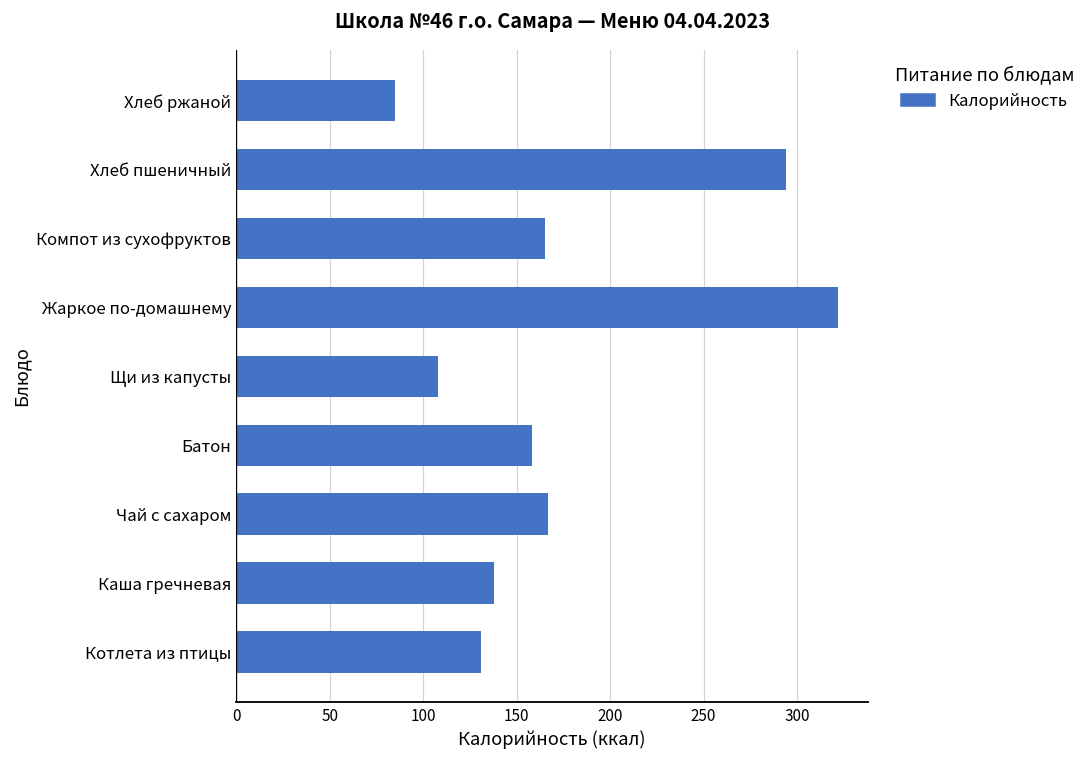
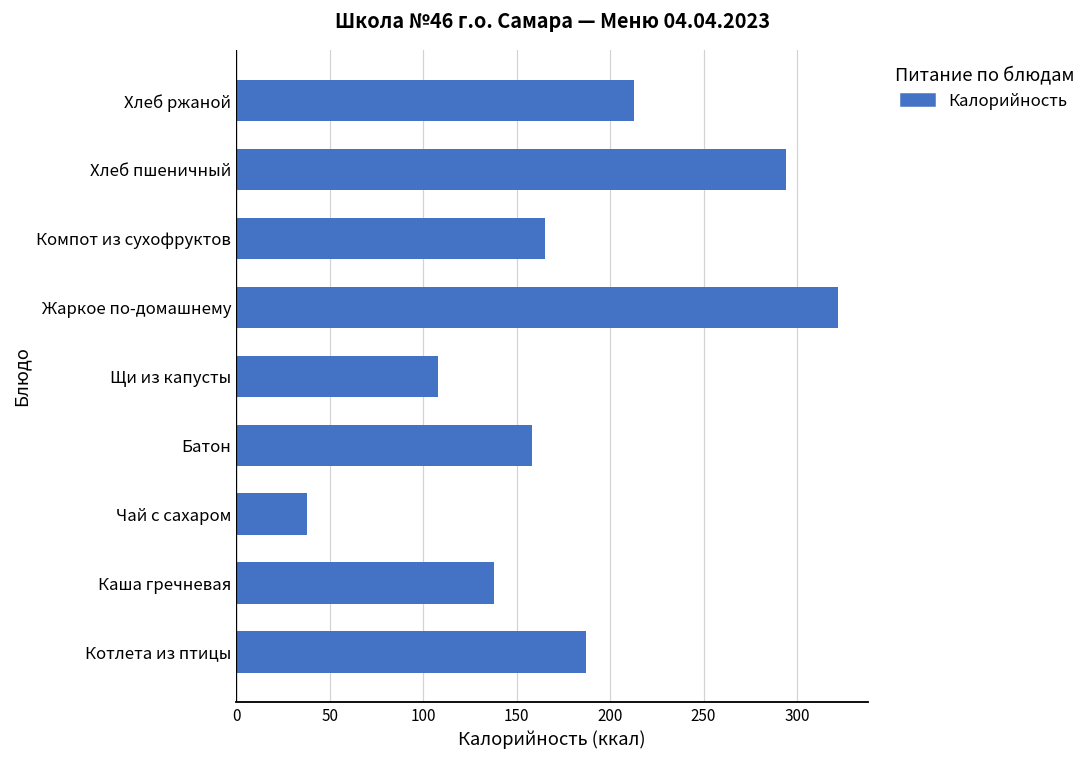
  {
-   "Хлеб ржаной": 85,
+   "Хлеб ржаной": 213,
    "Хлеб пшеничный": 294,
    "Компот из сухофруктов": 165,
    "Жаркое по-домашнему": 322,
    "Щи из капусты": 108,
    "Батон": 158,
-   "Чай с сахаром": 167,
+   "Чай с сахаром": 38,
    "Каша гречневая": 138,
-   "Котлета из птицы": 131
+   "Котлета из птицы": 187
  }
